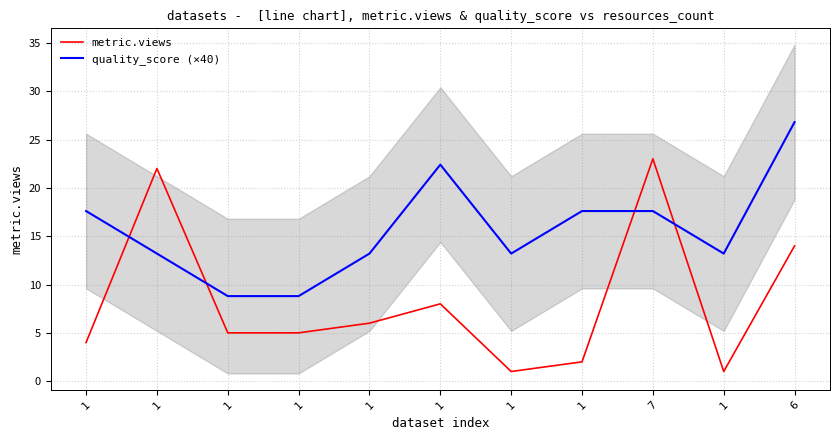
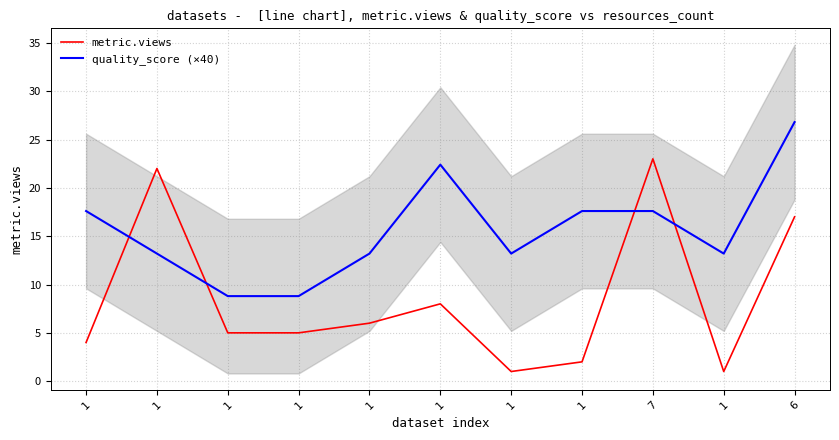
  {
    "metric.views": {
      "7": 23,
-     "6": 14
+     "6": 17
    },
    "quality_score (×40)": {
      "7": 18,
      "6": 27
    }
  }
